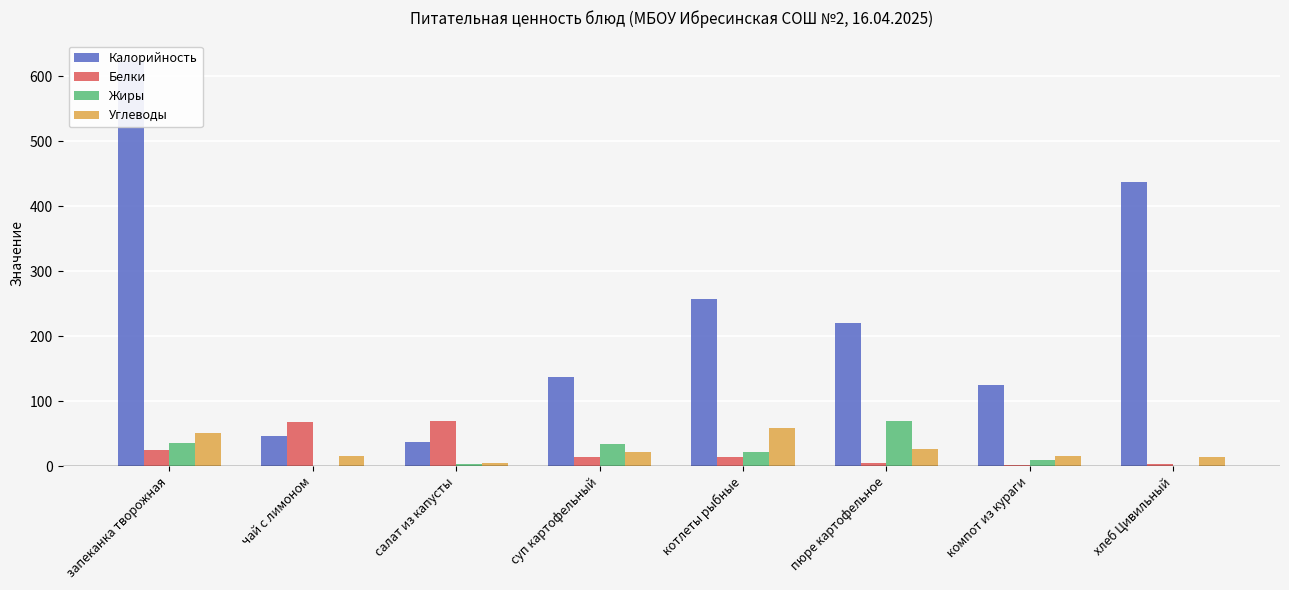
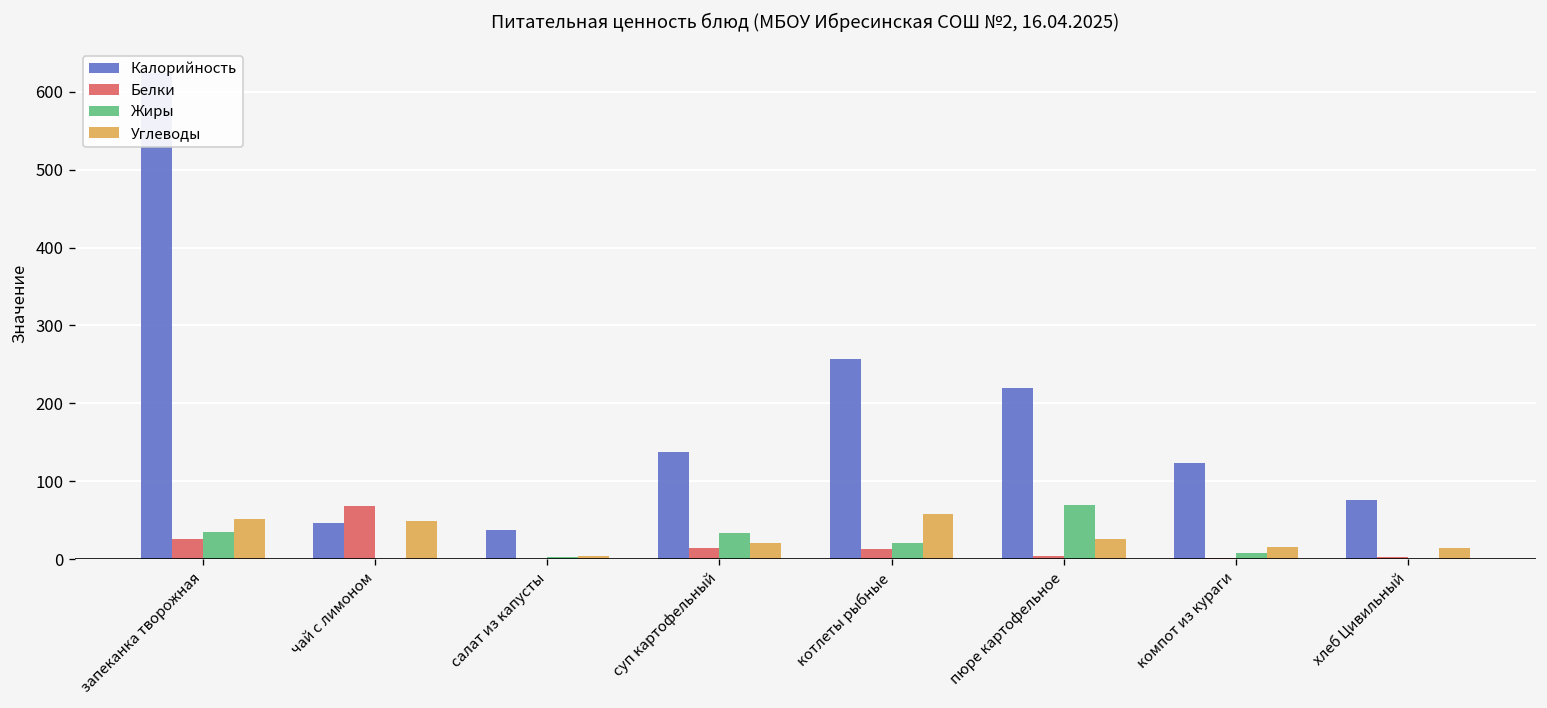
  {
    "Калорийность": {
      "чай с лимоном": 50,
      "салат из капусты": 40,
      "суп картофельный": 140,
      "котлеты рыбные": 260,
      "пюре картофельное": 220,
      "компот из кураги": 120,
-     "хлеб Цивильный": 440
+     "хлеб Цивильный": 80
    },
    "Белки": {
      "запеканка творожная": 30,
      "чай с лимоном": 70,
-     "салат из капусты": 70,
+     "салат из капусты": 0,
      "суп картофельный": 10,
      "котлеты рыбные": 10,
      "пюре картофельное": 0
    },
    "Жиры": {
      "запеканка творожная": 30,
      "суп картофельный": 30,
      "котлеты рыбные": 20,
      "пюре картофельное": 70,
      "компот из кураги": 10
    },
    "Углеводы": {
      "запеканка творожная": 50,
-     "чай с лимоном": 20,
+     "чай с лимоном": 50,
      "салат из капусты": 0,
      "суп картофельный": 20,
      "котлеты рыбные": 60,
      "пюре картофельное": 30,
      "компот из кураги": 20,
      "хлеб Цивильный": 10
    }
  }
